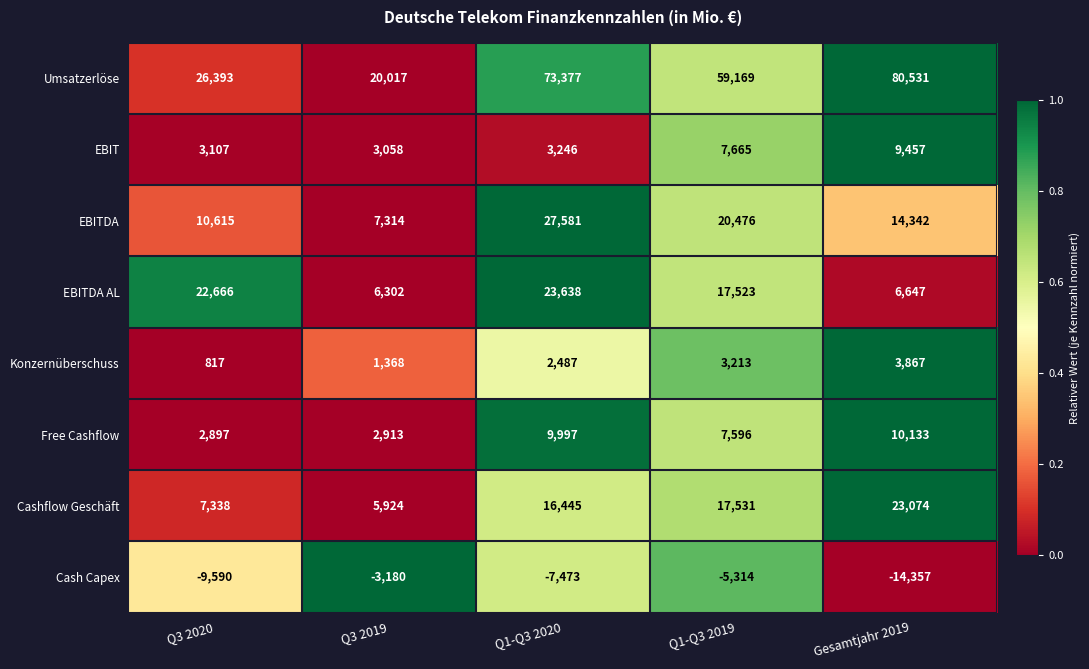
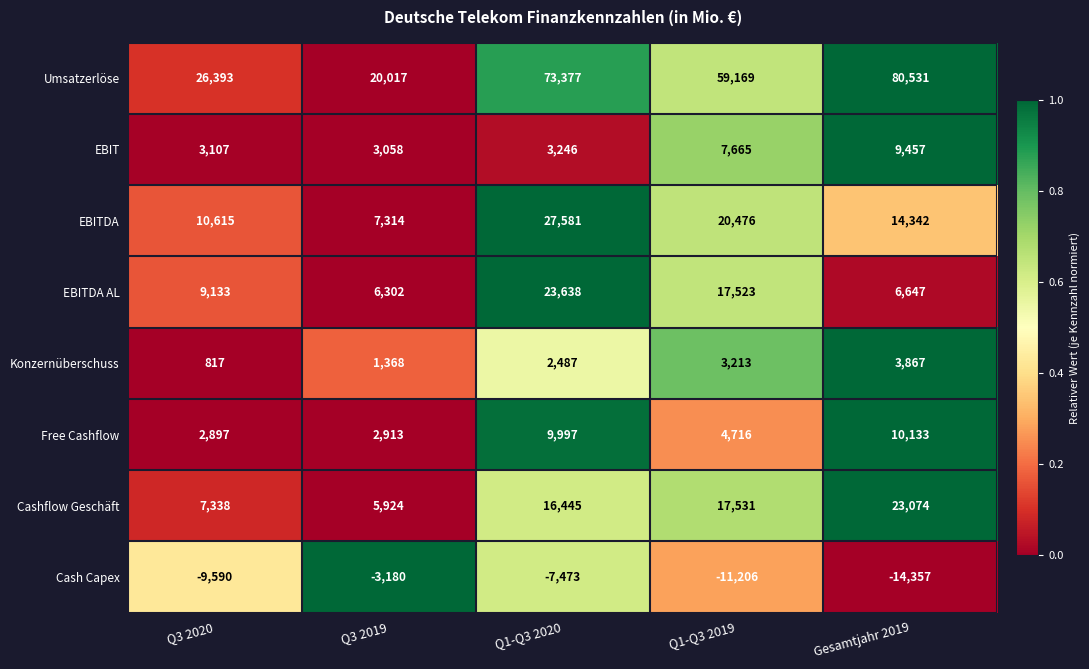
  {
    "Umsatzerlöse": {
      "Q3 2020": "26,393",
      "Q3 2019": "20,017",
      "Q1-Q3 2020": "73,377",
      "Q1-Q3 2019": "59,169",
      "Gesamtjahr 2019": "80,531"
    },
    "EBIT": {
      "Q3 2020": "3,107",
      "Q3 2019": "3,058",
      "Q1-Q3 2020": "3,246",
      "Q1-Q3 2019": "7,665",
      "Gesamtjahr 2019": "9,457"
    },
    "EBITDA": {
      "Q3 2020": "10,615",
      "Q3 2019": "7,314",
      "Q1-Q3 2020": "27,581",
      "Q1-Q3 2019": "20,476",
      "Gesamtjahr 2019": "14,342"
    },
    "EBITDA AL": {
-     "Q3 2020": "22,666",
+     "Q3 2020": "9,133",
      "Q3 2019": "6,302",
      "Q1-Q3 2020": "23,638",
      "Q1-Q3 2019": "17,523",
      "Gesamtjahr 2019": "6,647"
    },
    "Konzernüberschuss": {
      "Q3 2020": "817",
      "Q3 2019": "1,368",
      "Q1-Q3 2020": "2,487",
      "Q1-Q3 2019": "3,213",
      "Gesamtjahr 2019": "3,867"
    },
    "Free Cashflow": {
      "Q3 2020": "2,897",
      "Q3 2019": "2,913",
      "Q1-Q3 2020": "9,997",
-     "Q1-Q3 2019": "7,596",
+     "Q1-Q3 2019": "4,716",
      "Gesamtjahr 2019": "10,133"
    },
    "Cashflow Geschäft": {
      "Q3 2020": "7,338",
      "Q3 2019": "5,924",
      "Q1-Q3 2020": "16,445",
      "Q1-Q3 2019": "17,531",
      "Gesamtjahr 2019": "23,074"
    },
    "Cash Capex": {
      "Q3 2020": "-9,590",
      "Q3 2019": "-3,180",
      "Q1-Q3 2020": "-7,473",
-     "Q1-Q3 2019": "-5,314",
+     "Q1-Q3 2019": "-11,206",
      "Gesamtjahr 2019": "-14,357"
    }
  }
